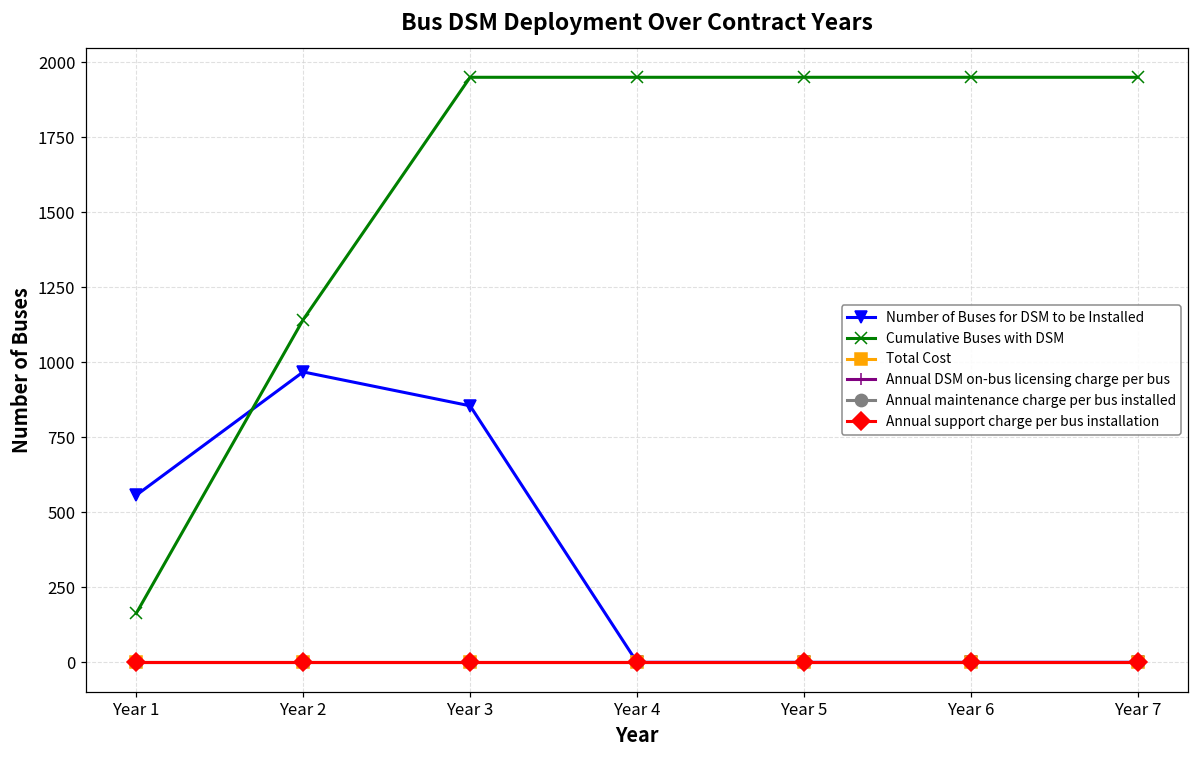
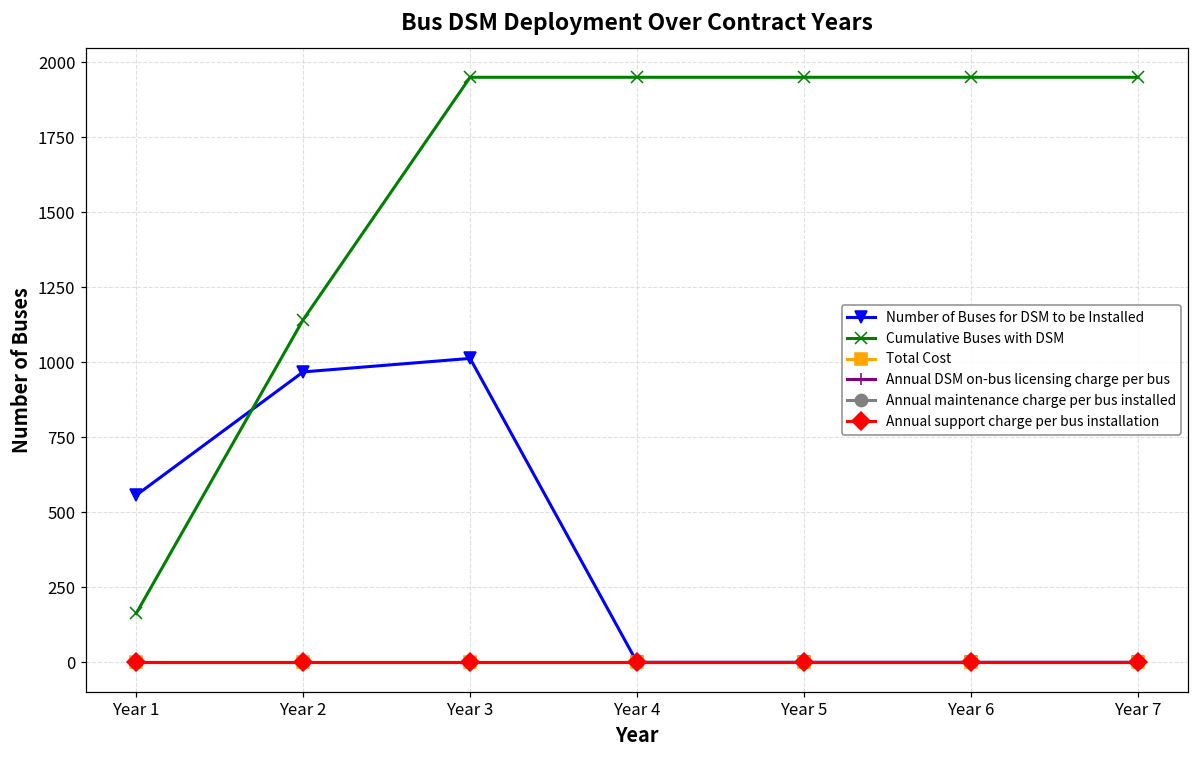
  {
    "Number of Buses for DSM to be Installed": {
      "Year 1": 560,
      "Year 2": 970,
-     "Year 3": 860
+     "Year 3": 1010
    },
    "Cumulative Buses with DSM": {
      "Year 1": 160,
      "Year 2": 1140,
      "Year 3": 1950,
      "Year 4": 1950,
      "Year 5": 1950,
      "Year 6": 1950,
      "Year 7": 1950
    },
    "Annual support charge per bus installation": {
      "Year 1": 0,
      "Year 2": 0,
      "Year 3": 0
    }
  }
